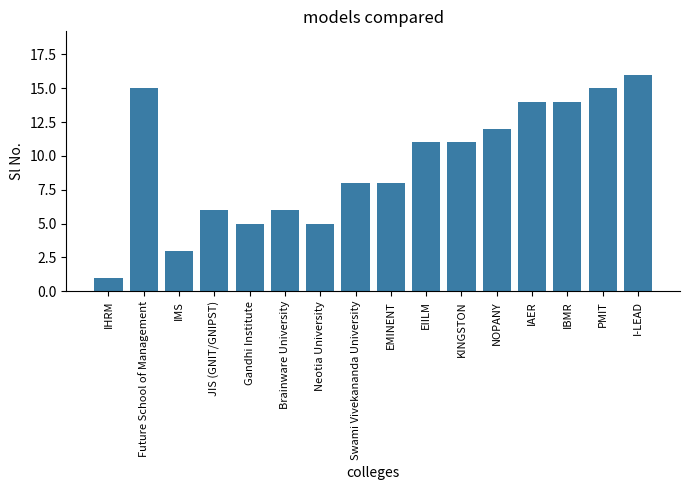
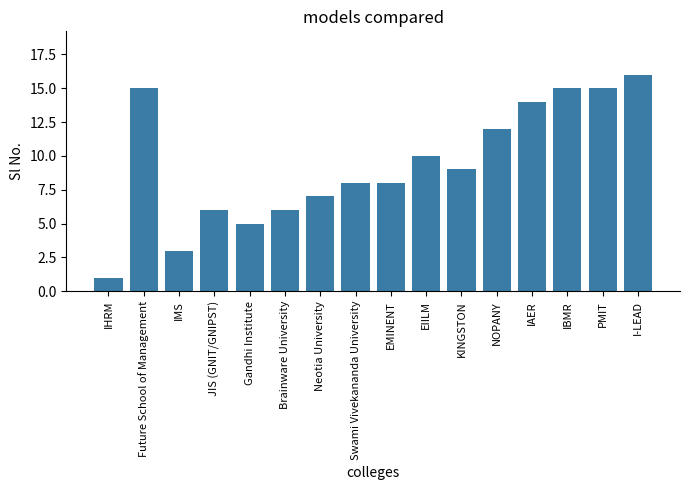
  {
    "IHRM": 1,
    "Future School of Management": 15,
    "IMS": 3,
    "JIS (GNIT/GNIPST)": 6,
    "Gandhi Institute": 5,
    "Brainware University": 6,
-   "Neotia University": 5,
+   "Neotia University": 7,
    "Swami Vivekananda University": 8,
    "EMINENT": 8,
-   "EIILM": 11,
-   "KINGSTON": 11,
+   "EIILM": 10,
+   "KINGSTON": 9,
    "NOPANY": 12,
    "IAER": 14,
-   "IBMR": 14,
+   "IBMR": 15,
    "PMIT": 15,
    "I-LEAD": 16
  }
